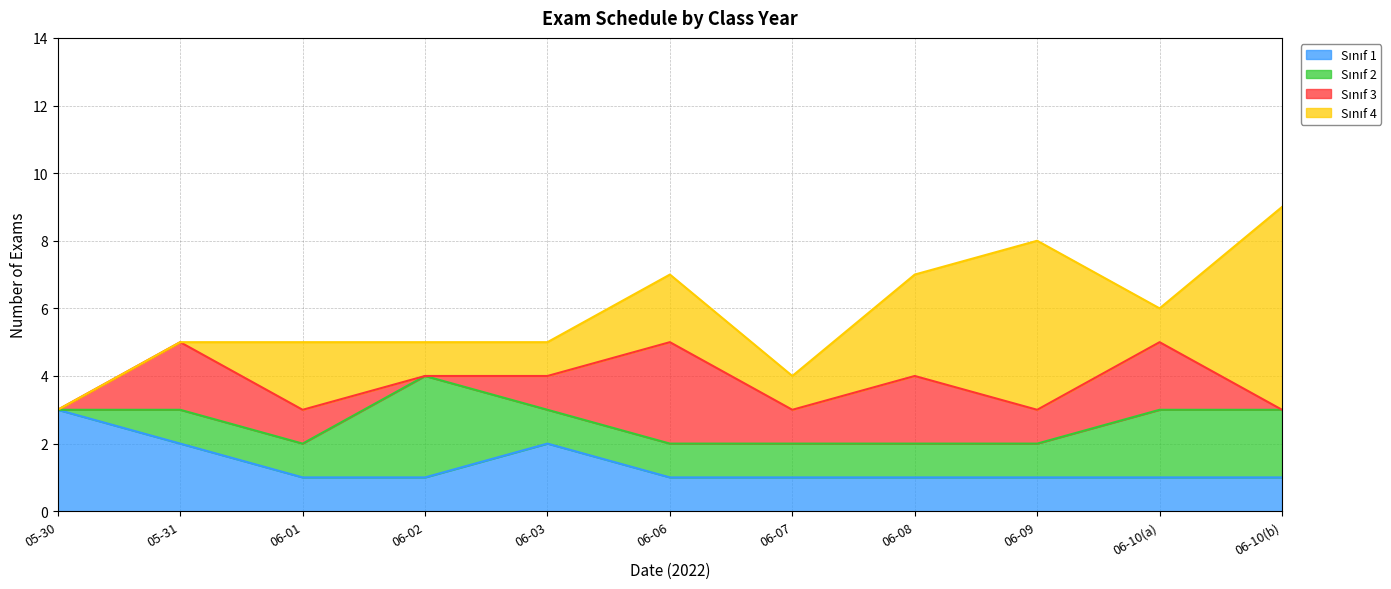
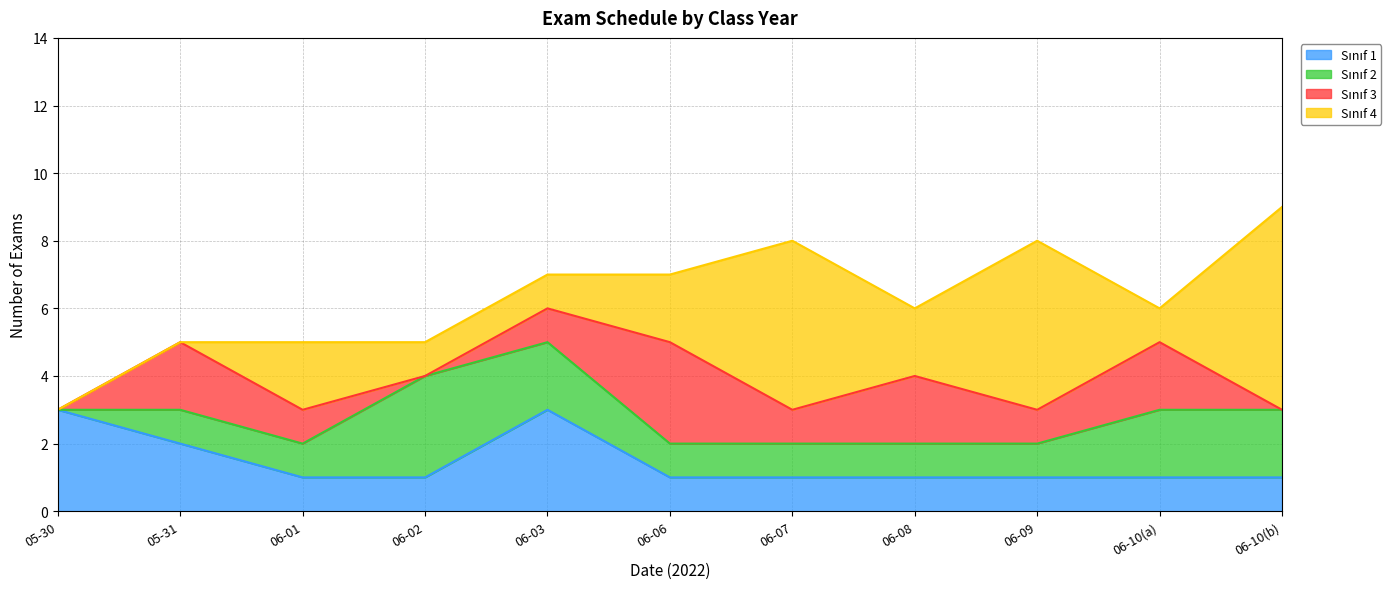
  {
    "Sınıf 1": {
      "05-31": 2,
      "06-01": 1,
      "06-02": 1,
-     "06-03": 2,
+     "06-03": 3,
      "06-06": 1,
      "06-07": 1,
      "06-08": 1,
      "06-09": 1,
      "06-10(a)": 1,
      "06-10(b)": 1
    },
    "Sınıf 2": {
      "05-31": 1,
      "06-01": 1,
-     "06-03": 1,
+     "06-03": 2,
      "06-06": 1,
      "06-07": 1,
      "06-08": 1,
      "06-09": 1,
      "06-10(a)": 2
    },
    "Sınıf 3": {
      "06-01": 1,
      "06-03": 1,
      "06-06": 3,
      "06-07": 1,
      "06-08": 2,
      "06-09": 1,
      "06-10(a)": 2
    },
    "Sınıf 4": {
      "06-01": 2,
      "06-02": 1,
      "06-03": 1,
      "06-06": 2,
-     "06-07": 1,
-     "06-08": 3,
+     "06-07": 5,
+     "06-08": 2,
      "06-09": 5,
      "06-10(a)": 1,
      "06-10(b)": 6
    }
  }
